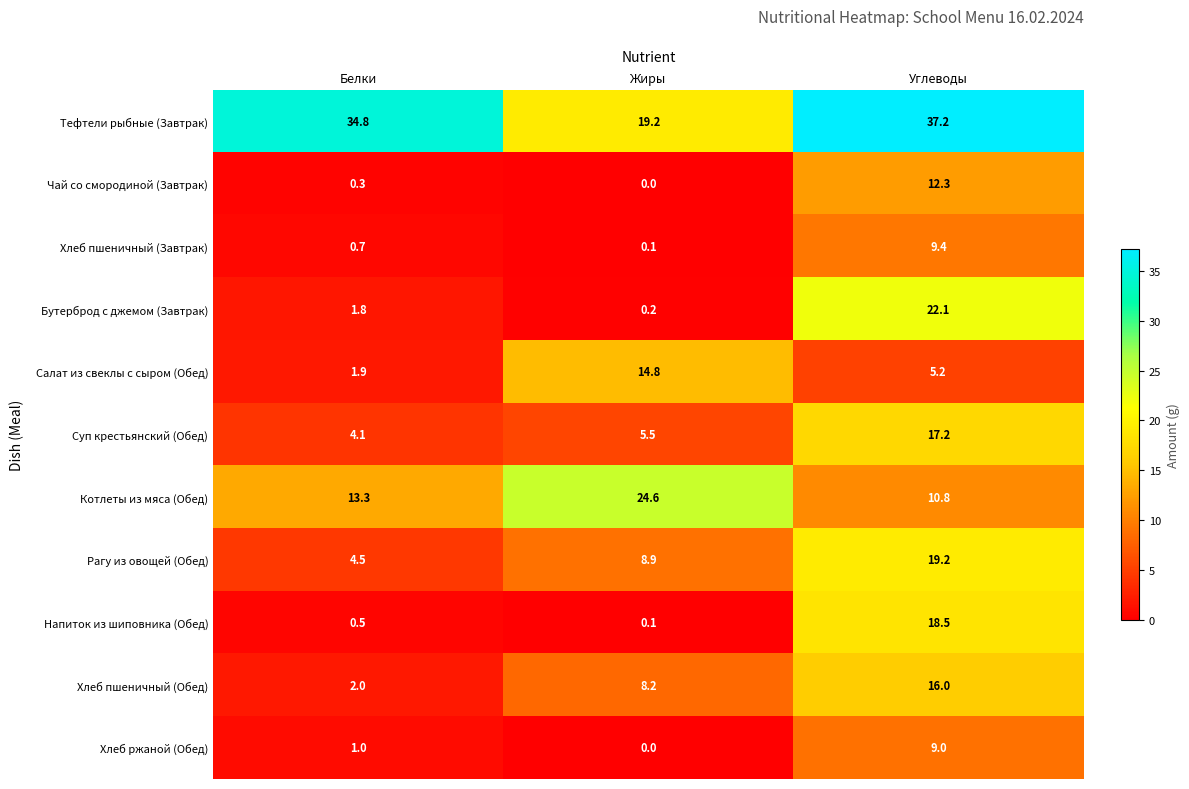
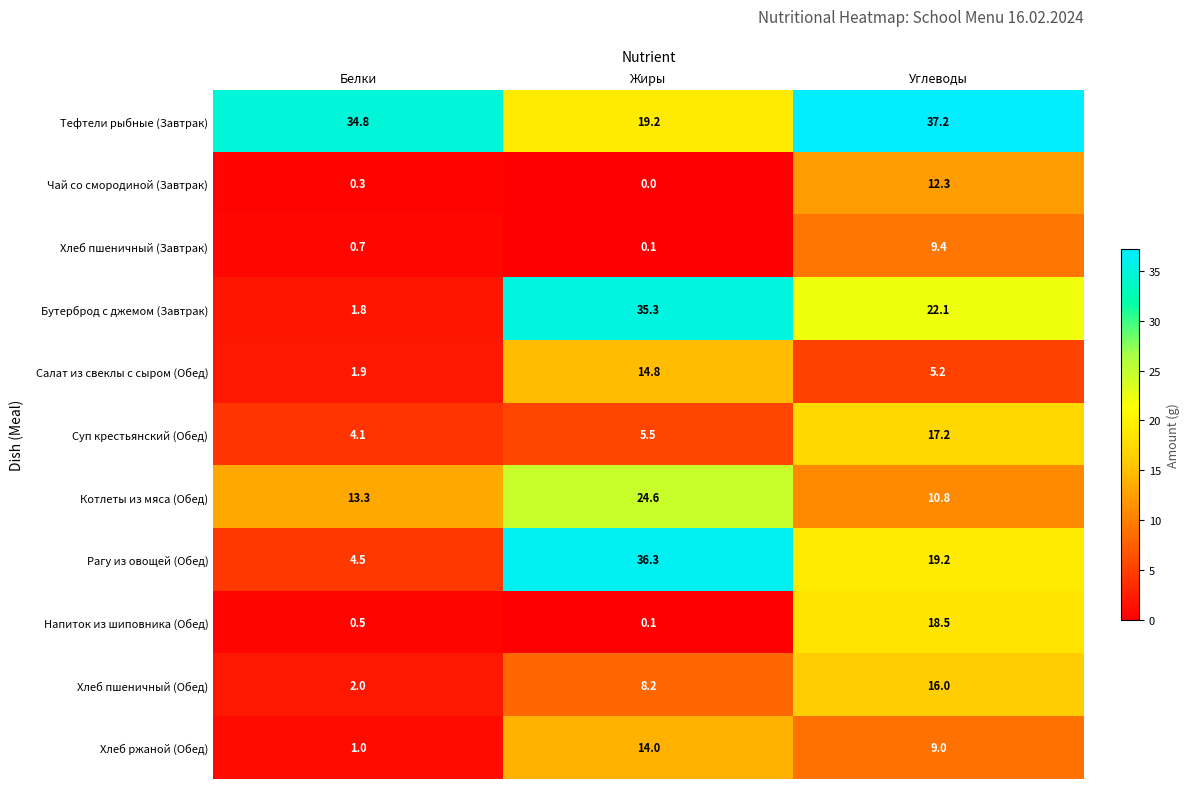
  {
    "Тефтели рыбные (Завтрак)": {
      "Белки": 34.8,
      "Жиры": 19.2,
      "Углеводы": 37.2
    },
    "Чай со смородиной (Завтрак)": {
      "Белки": 0.3,
      "Жиры": 0.0,
      "Углеводы": 12.3
    },
    "Хлеб пшеничный (Завтрак)": {
      "Белки": 0.7,
      "Жиры": 0.1,
      "Углеводы": 9.4
    },
    "Бутерброд с джемом (Завтрак)": {
      "Белки": 1.8,
-     "Жиры": 0.2,
+     "Жиры": 35.3,
      "Углеводы": 22.1
    },
    "Салат из свеклы с сыром (Обед)": {
      "Белки": 1.9,
      "Жиры": 14.8,
      "Углеводы": 5.2
    },
    "Суп крестьянский (Обед)": {
      "Белки": 4.1,
      "Жиры": 5.5,
      "Углеводы": 17.2
    },
    "Котлеты из мяса (Обед)": {
      "Белки": 13.3,
      "Жиры": 24.6,
      "Углеводы": 10.8
    },
    "Рагу из овощей (Обед)": {
      "Белки": 4.5,
-     "Жиры": 8.9,
+     "Жиры": 36.3,
      "Углеводы": 19.2
    },
    "Напиток из шиповника (Обед)": {
      "Белки": 0.5,
      "Жиры": 0.1,
      "Углеводы": 18.5
    },
    "Хлеб пшеничный (Обед)": {
      "Белки": 2.0,
      "Жиры": 8.2,
      "Углеводы": 16.0
    },
    "Хлеб ржаной (Обед)": {
      "Белки": 1.0,
-     "Жиры": 0.0,
+     "Жиры": 14.0,
      "Углеводы": 9.0
    }
  }
